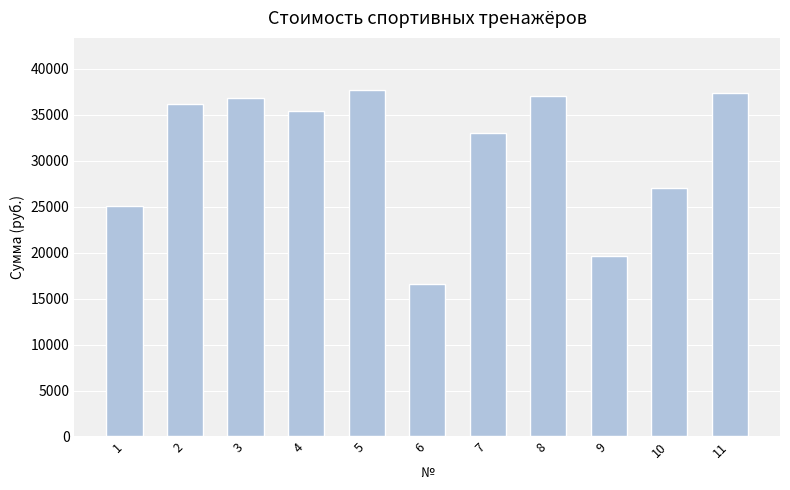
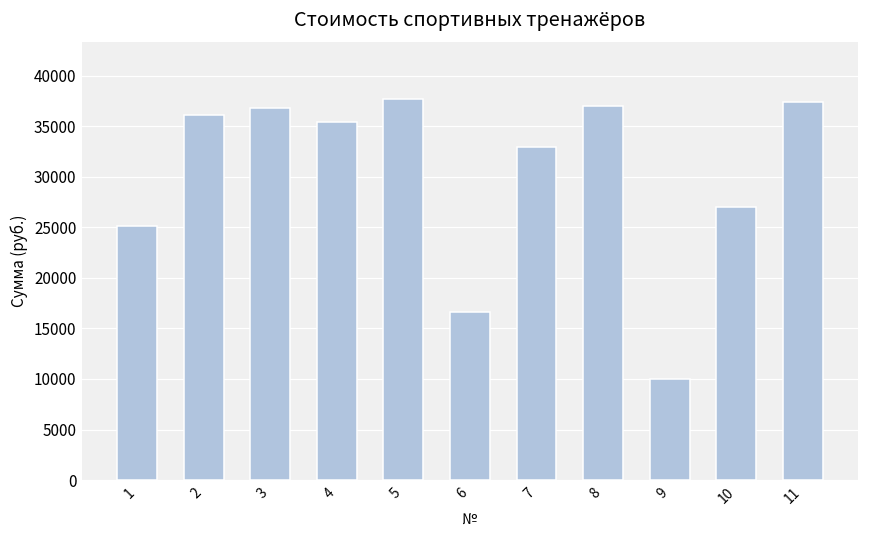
  {
    "1": 25000,
    "2": 36000,
    "3": 37000,
    "4": 35000,
    "5": 38000,
    "6": 17000,
    "7": 33000,
    "8": 37000,
-   "9": 20000,
+   "9": 10000,
    "10": 27000,
    "11": 37000
  }
